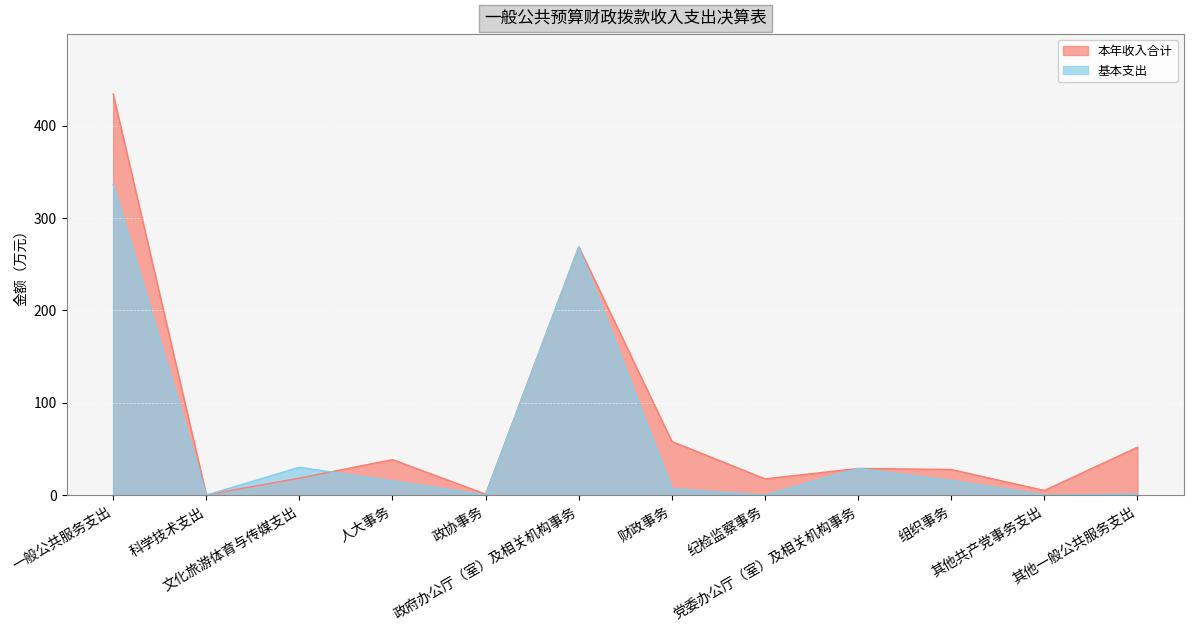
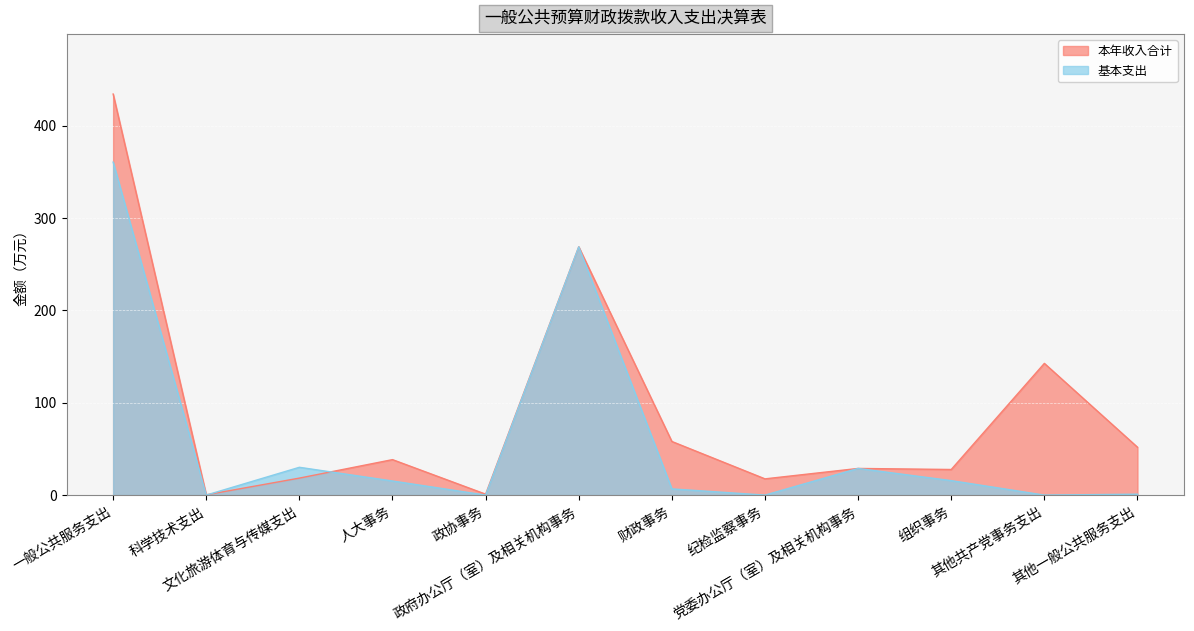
  {
    "本年收入合计": {
      "一般公共服务支出": 430,
      "文化旅游体育与传媒支出": 20,
      "人大事务": 40,
      "财政事务": 60,
      "纪检监察事务": 20,
      "组织事务": 30,
-     "其他共产党事务支出": 10,
+     "其他共产党事务支出": 140,
      "其他一般公共服务支出": 50
    },
    "基本支出": {
-     "一般公共服务支出": 340,
+     "一般公共服务支出": 360,
      "文化旅游体育与传媒支出": 30,
      "人大事务": 20,
      "财政事务": 10,
      "纪检监察事务": 0,
      "组织事务": 20,
      "其他共产党事务支出": 0,
      "其他一般公共服务支出": 0
    }
  }
